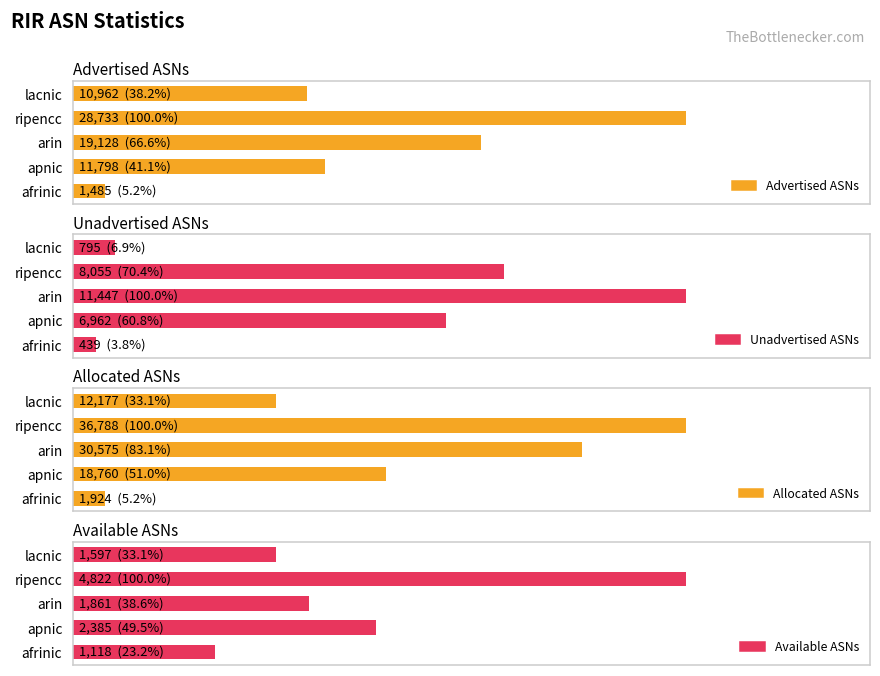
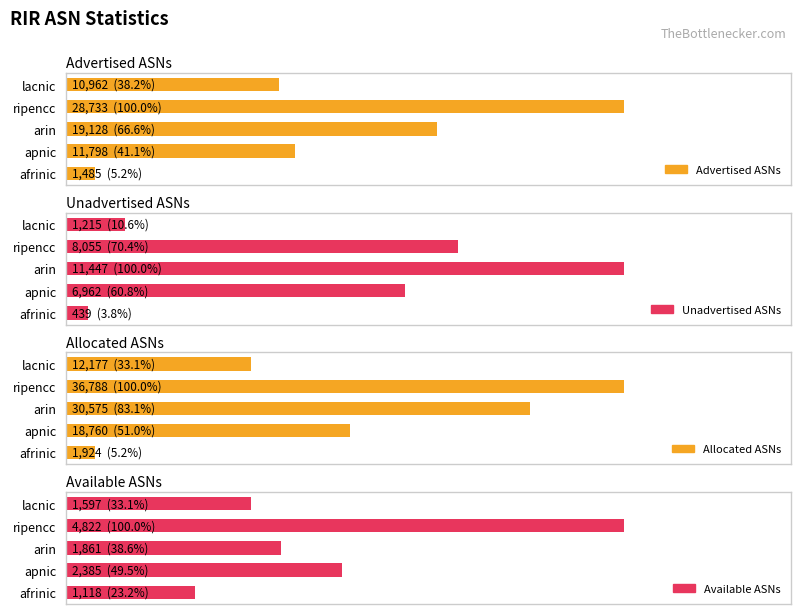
  {
    "Advertised ASNs": {
      "lacnic": "(38.2%)",
      "ripencc": "(100.0%)",
      "arin": "(66.6%)",
      "apnic": "(41.1%)",
      "afrinic": "(5.2%)"
    },
    "Unadvertised ASNs": {
-     "lacnic": "795 (6.9%)",
+     "lacnic": "1,215 (10.6%)",
      "ripencc": "(70.4%)",
      "arin": "(100.0%)",
      "apnic": "(60.8%)",
      "afrinic": "(3.8%)"
    },
    "Allocated ASNs": {
      "lacnic": "(33.1%)",
      "ripencc": "(100.0%)",
      "arin": "(83.1%)",
      "apnic": "(51.0%)",
      "afrinic": "(5.2%)"
    },
    "Available ASNs": {
      "lacnic": "(33.1%)",
      "ripencc": "(100.0%)",
      "arin": "(38.6%)",
      "apnic": "(49.5%)",
      "afrinic": "(23.2%)"
    }
  }
